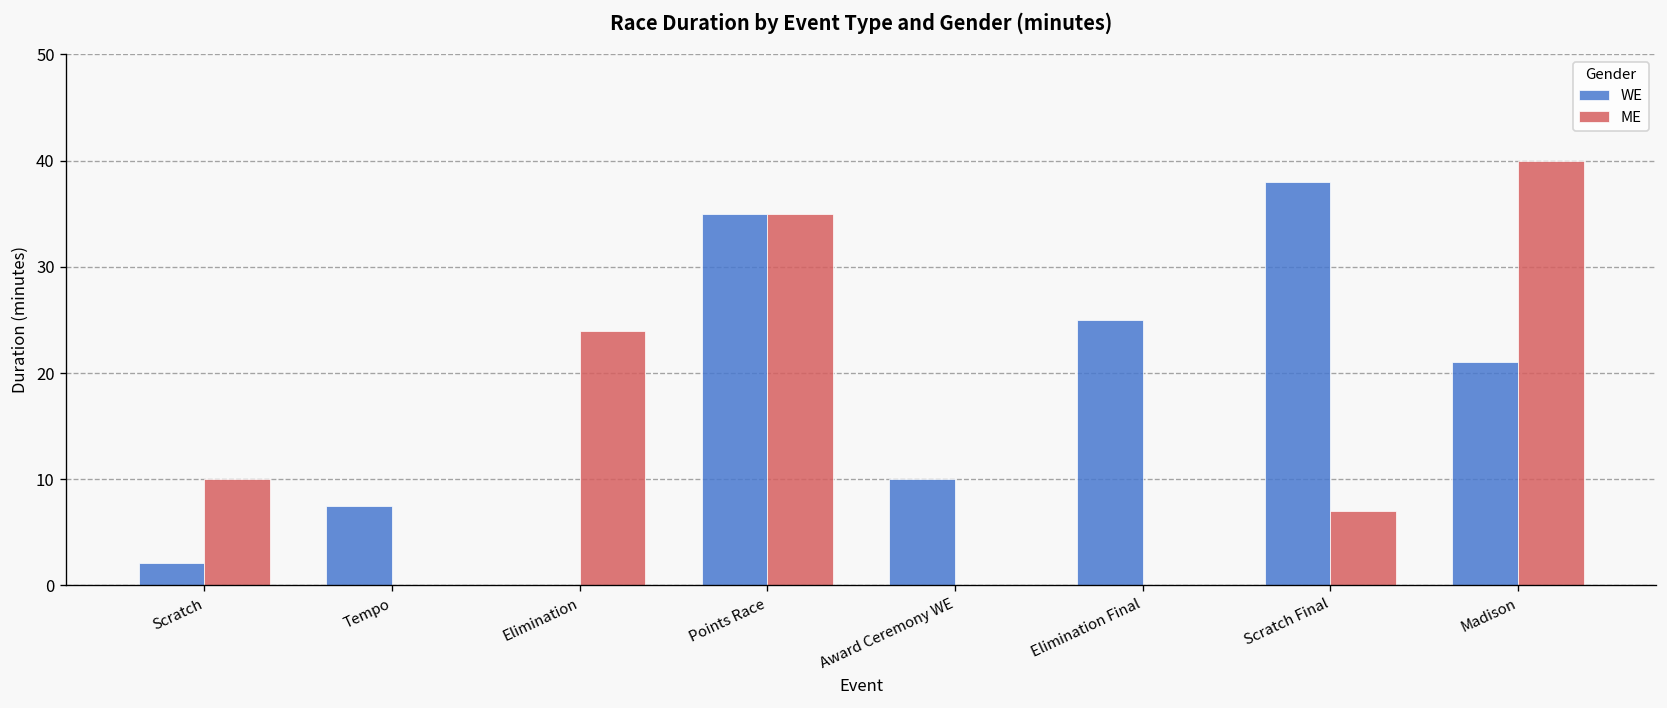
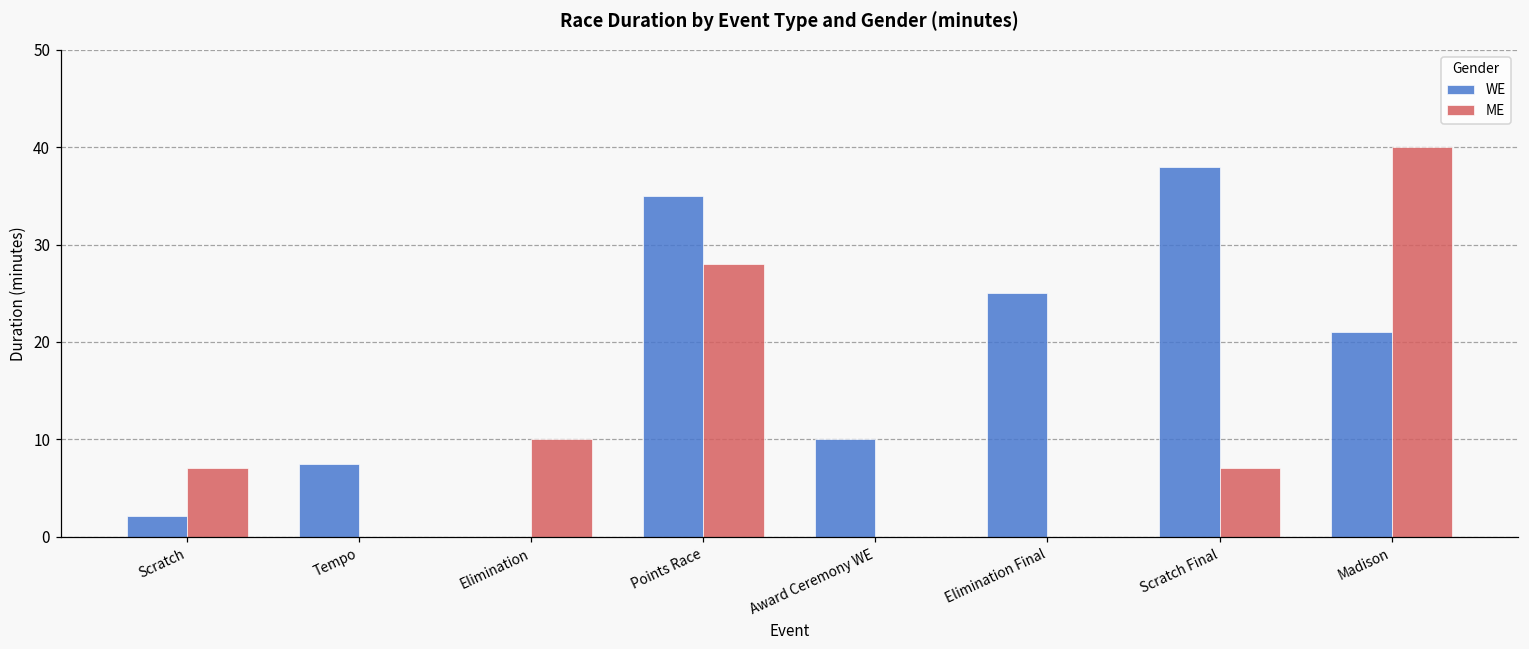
  {
    "WE": {
      "Scratch": 2,
      "Tempo": 8,
      "Elimination": 0,
      "Points Race": 35,
      "Award Ceremony WE": 10,
      "Elimination Final": 25,
      "Scratch Final": 38,
      "Madison": 21
    },
    "ME": {
-     "Scratch": 10,
+     "Scratch": 7,
      "Tempo": 0,
-     "Elimination": 24,
-     "Points Race": 35,
+     "Elimination": 10,
+     "Points Race": 28,
      "Award Ceremony WE": 0,
      "Elimination Final": 0,
      "Scratch Final": 7,
      "Madison": 40
    }
  }
